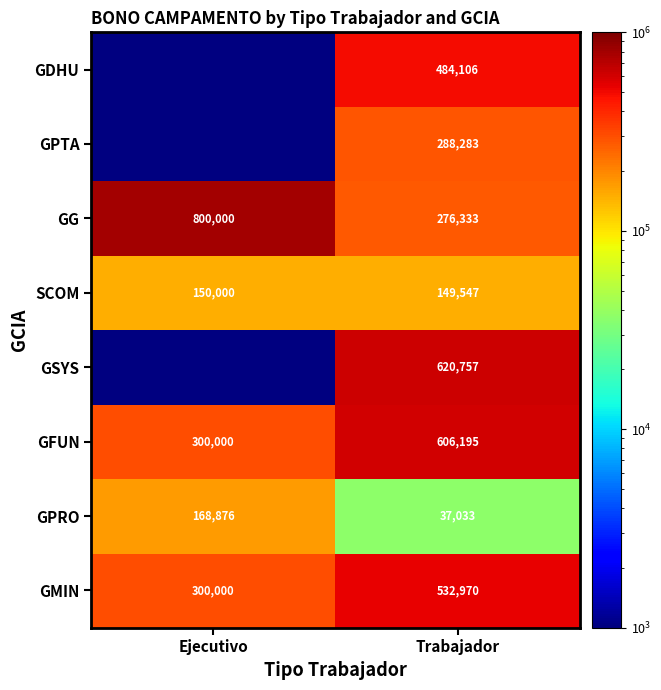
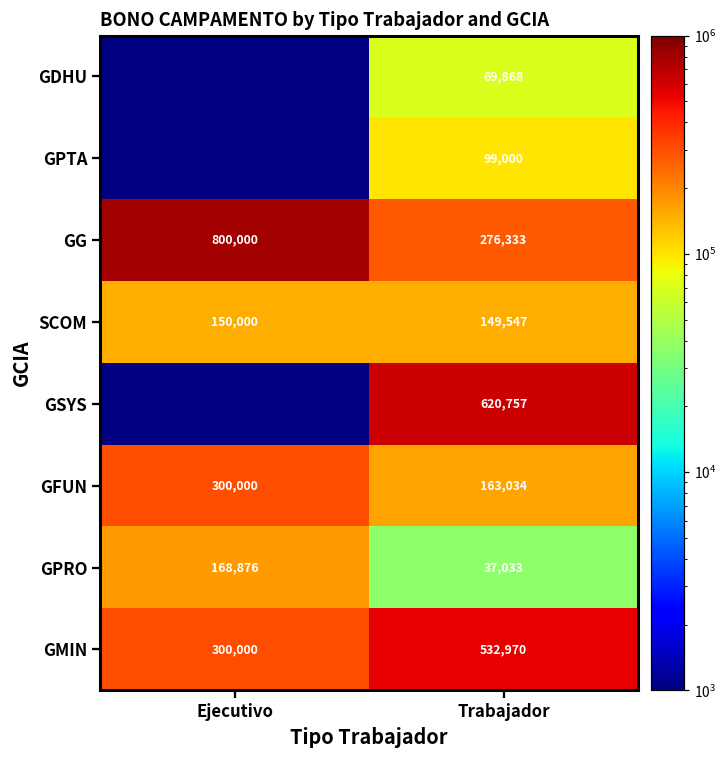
  {
    "GDHU": {
-     "Trabajador": "484,106"
+     "Trabajador": "69,868"
    },
    "GPTA": {
-     "Trabajador": "288,283"
+     "Trabajador": "99,000"
    },
    "GG": {
      "Ejecutivo": "800,000",
      "Trabajador": "276,333"
    },
    "SCOM": {
      "Ejecutivo": "150,000",
      "Trabajador": "149,547"
    },
    "GSYS": {
      "Trabajador": "620,757"
    },
    "GFUN": {
      "Ejecutivo": "300,000",
-     "Trabajador": "606,195"
+     "Trabajador": "163,034"
    },
    "GPRO": {
      "Ejecutivo": "168,876",
      "Trabajador": "37,033"
    },
    "GMIN": {
      "Ejecutivo": "300,000",
      "Trabajador": "532,970"
    }
  }
